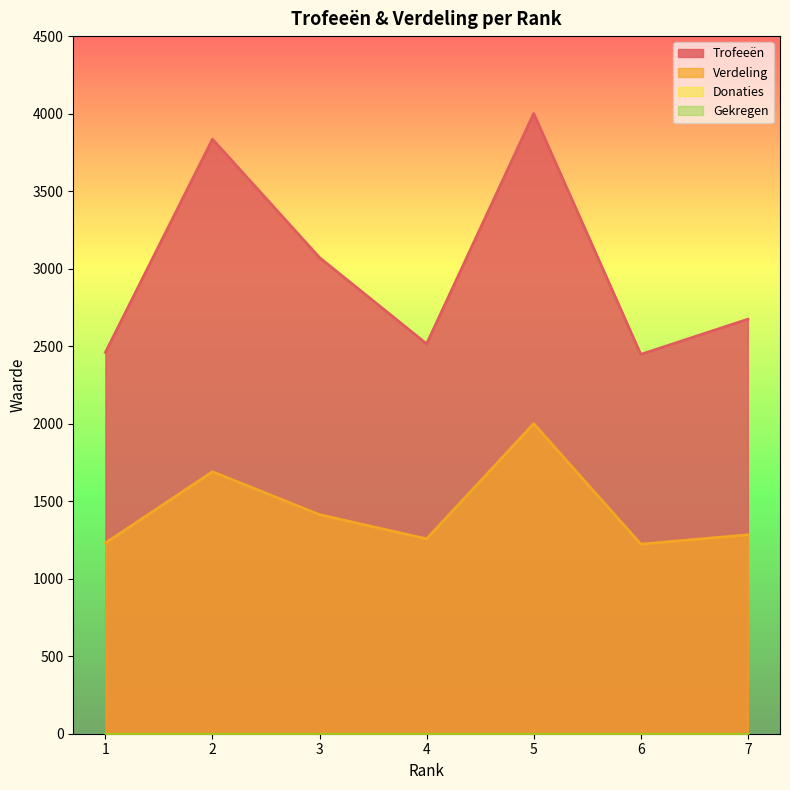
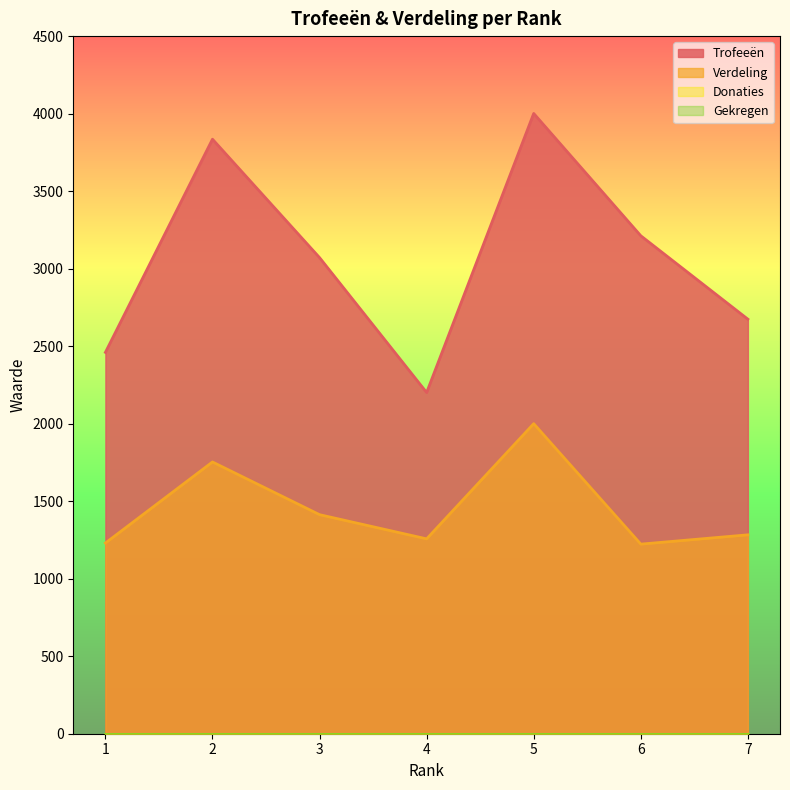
  {
    "Trofeeën": {
      "1": 2460,
      "2": 3840,
      "3": 3070,
-     "4": 2520,
+     "4": 2200,
      "5": 4000,
-     "6": 2450,
+     "6": 3210,
      "7": 2670
    },
    "Verdeling": {
      "1": 1230,
-     "2": 1690,
+     "2": 1750,
      "3": 1410,
      "4": 1260,
      "5": 2000,
      "6": 1220,
      "7": 1280
    },
    "Gekregen": {
      "1": 0,
      "2": 0,
      "3": 0,
      "4": 0,
      "5": 0,
      "6": 0,
      "7": 0
    }
  }
